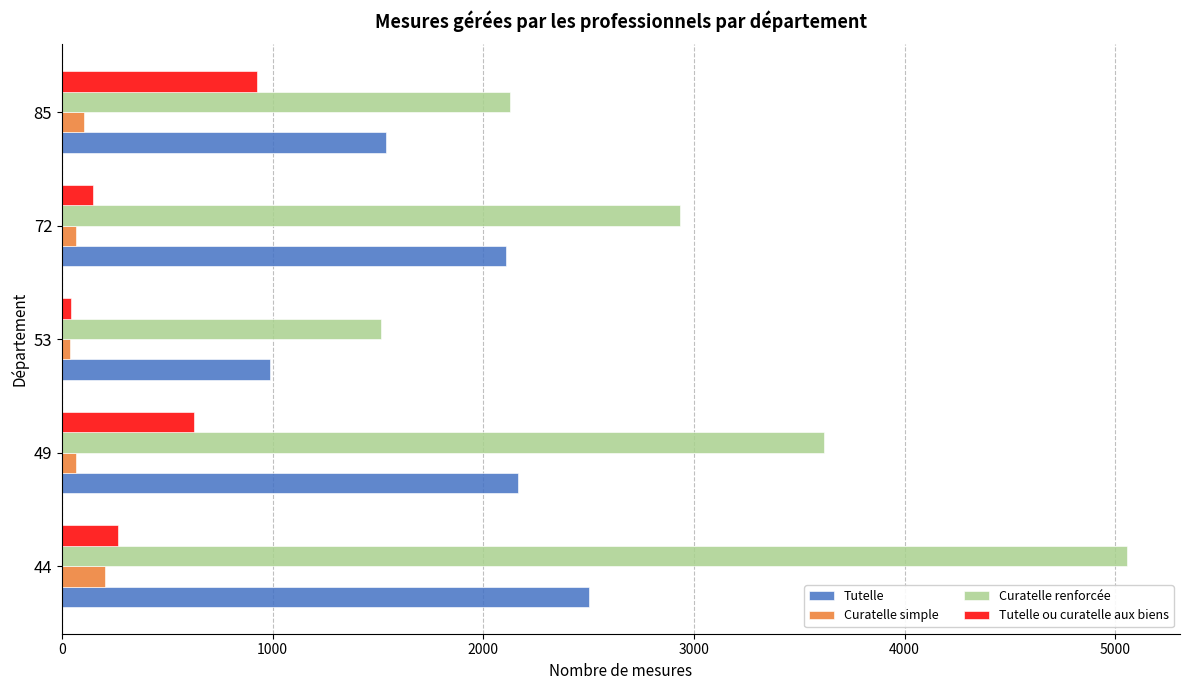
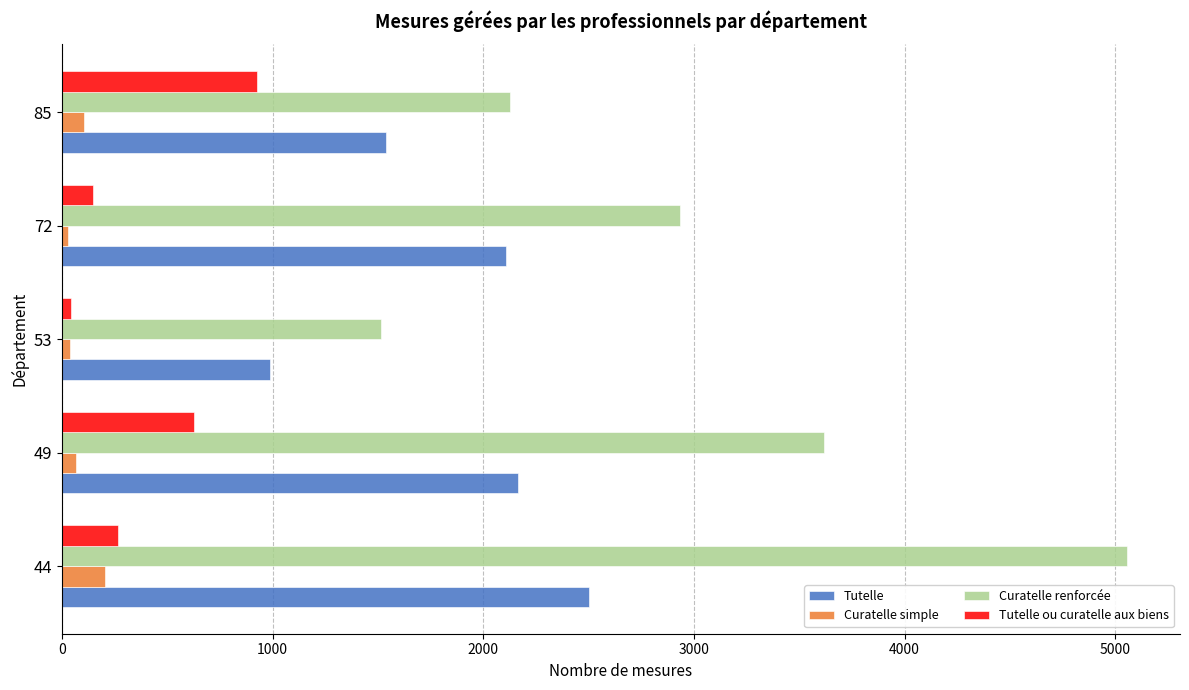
  {
    "Tutelle": {
      "85": 1540,
      "72": 2110,
      "53": 990,
      "49": 2170,
      "44": 2500
    },
    "Curatelle simple": {
      "85": 100,
-     "72": 70,
+     "72": 30,
      "53": 40,
      "49": 70,
      "44": 200
    },
    "Curatelle renforcée": {
      "85": 2130,
      "72": 2930,
      "53": 1520,
      "49": 3620,
      "44": 5060
    },
    "Tutelle ou curatelle aux biens": {
      "85": 930,
      "72": 150,
      "53": 50,
      "49": 630,
      "44": 270
    }
  }
